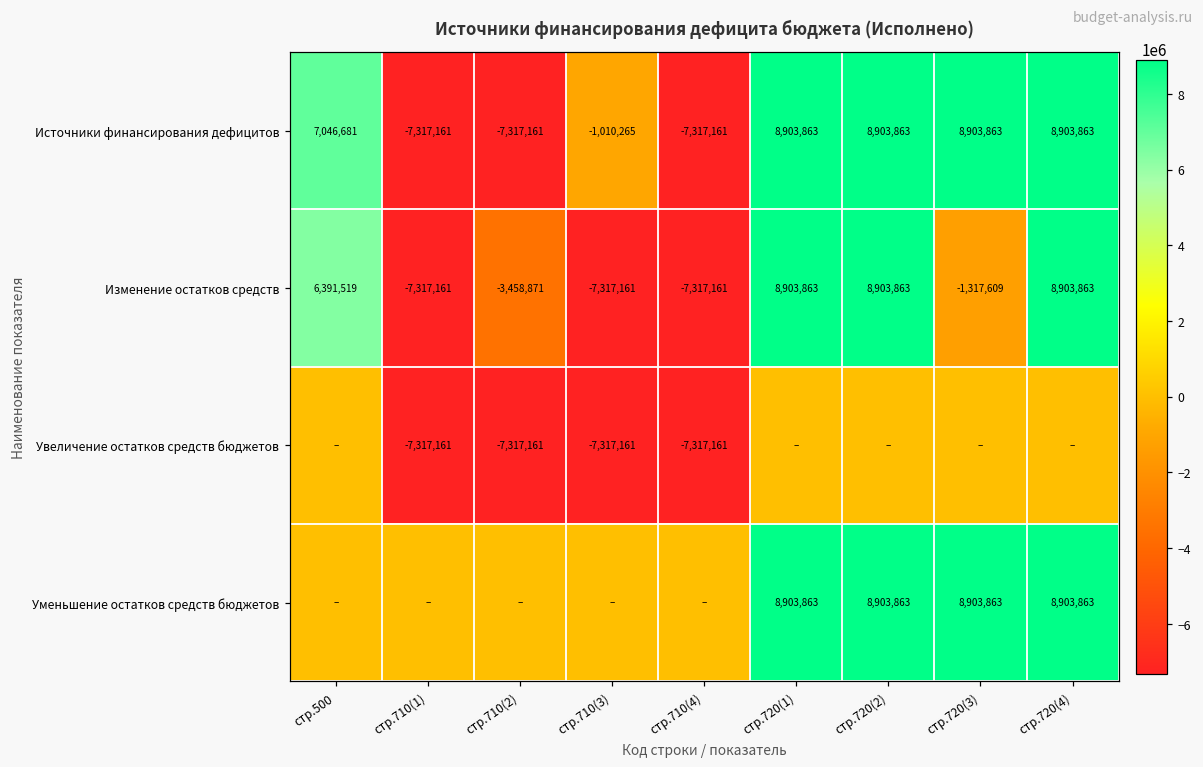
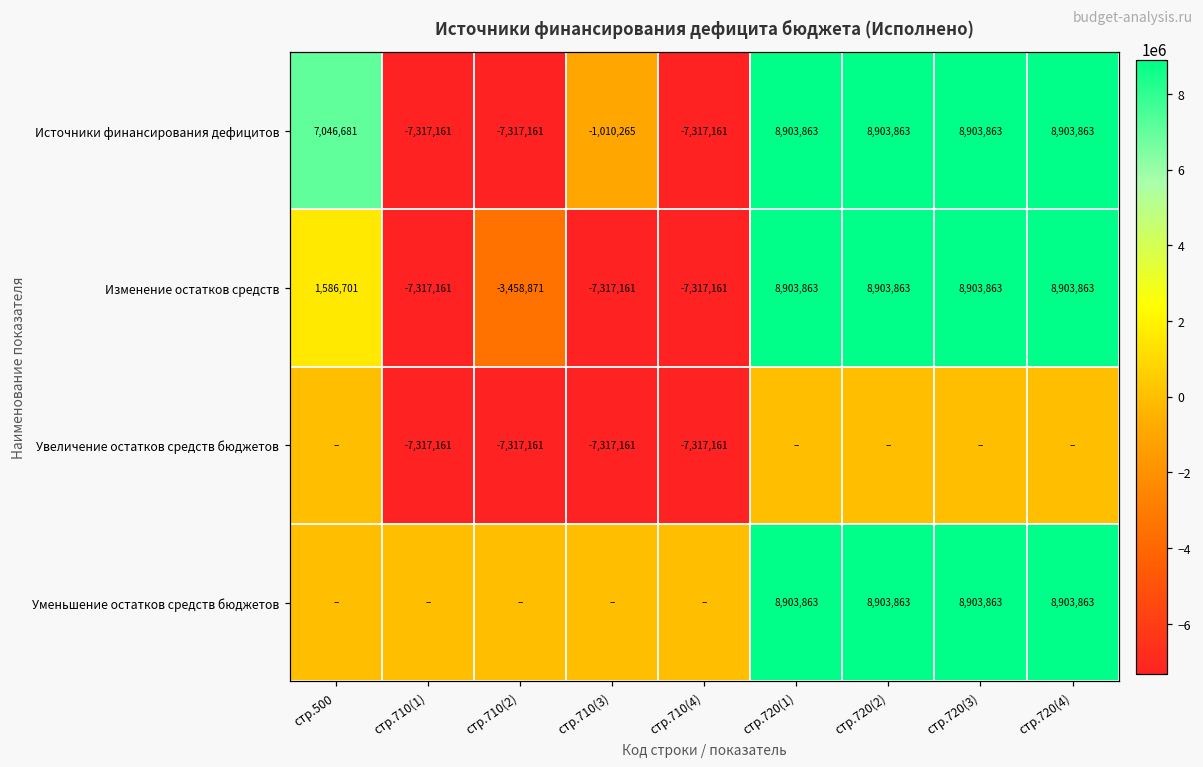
  {
    "Источники финансирования дефицитов": {
      "стр.500": "7,046,681",
      "стр.710(1)": "-7,317,161",
      "стр.710(2)": "-7,317,161",
      "стр.710(3)": "-1,010,265",
      "стр.710(4)": "-7,317,161",
      "стр.720(1)": "8,903,863",
      "стр.720(2)": "8,903,863",
      "стр.720(3)": "8,903,863",
      "стр.720(4)": "8,903,863"
    },
    "Изменение остатков средств": {
-     "стр.500": "6,391,519",
+     "стр.500": "1,586,701",
      "стр.710(1)": "-7,317,161",
      "стр.710(2)": "-3,458,871",
      "стр.710(3)": "-7,317,161",
      "стр.710(4)": "-7,317,161",
      "стр.720(1)": "8,903,863",
      "стр.720(2)": "8,903,863",
-     "стр.720(3)": "-1,317,609",
+     "стр.720(3)": "8,903,863",
      "стр.720(4)": "8,903,863"
    },
    "Увеличение остатков средств бюджетов": {
      "стр.710(1)": "-7,317,161",
      "стр.710(2)": "-7,317,161",
      "стр.710(3)": "-7,317,161",
      "стр.710(4)": "-7,317,161"
    },
    "Уменьшение остатков средств бюджетов": {
      "стр.720(1)": "8,903,863",
      "стр.720(2)": "8,903,863",
      "стр.720(3)": "8,903,863",
      "стр.720(4)": "8,903,863"
    }
  }
